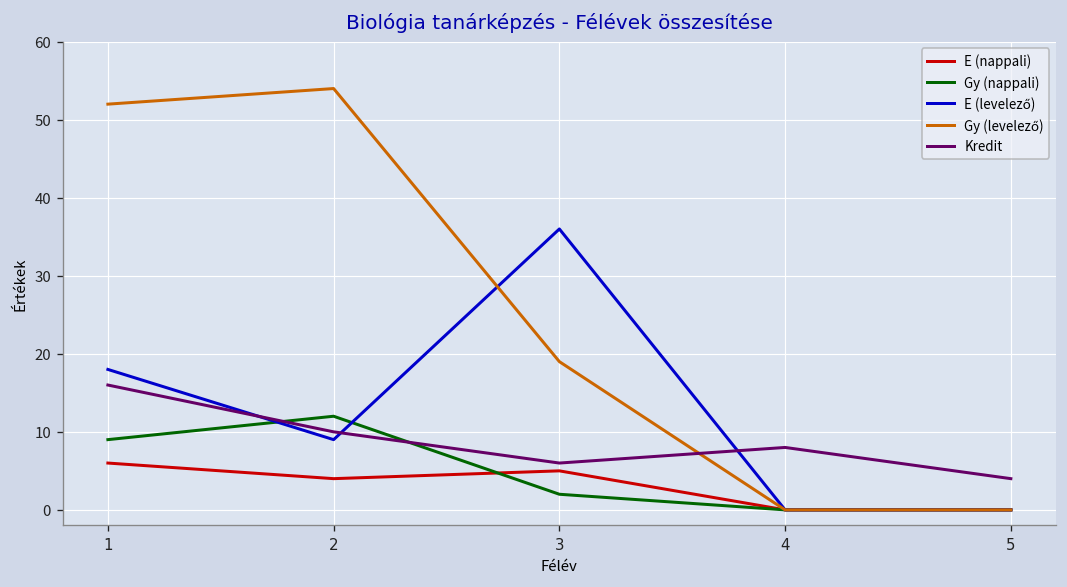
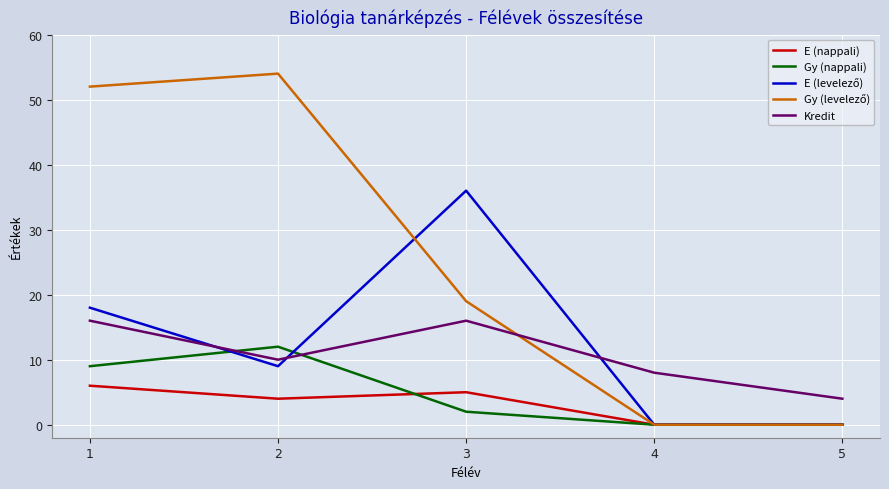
  {
    "E (nappali)": {
      "1": 6,
      "2": 4,
      "3": 5
    },
    "Gy (nappali)": {
      "1": 9,
      "2": 12,
      "3": 2
    },
    "E (levelező)": {
      "1": 18,
      "2": 9,
      "3": 36
    },
    "Gy (levelező)": {
      "1": 52,
      "2": 54,
      "3": 19
    },
    "Kredit": {
      "1": 16,
      "2": 10,
-     "3": 6,
+     "3": 16,
      "4": 8,
      "5": 4
    }
  }
